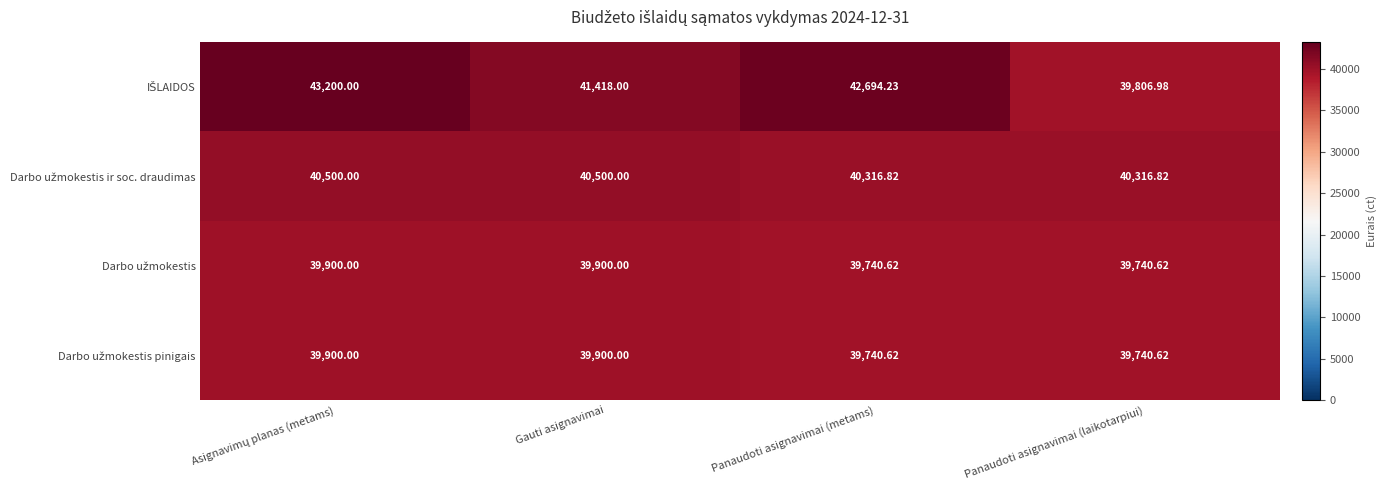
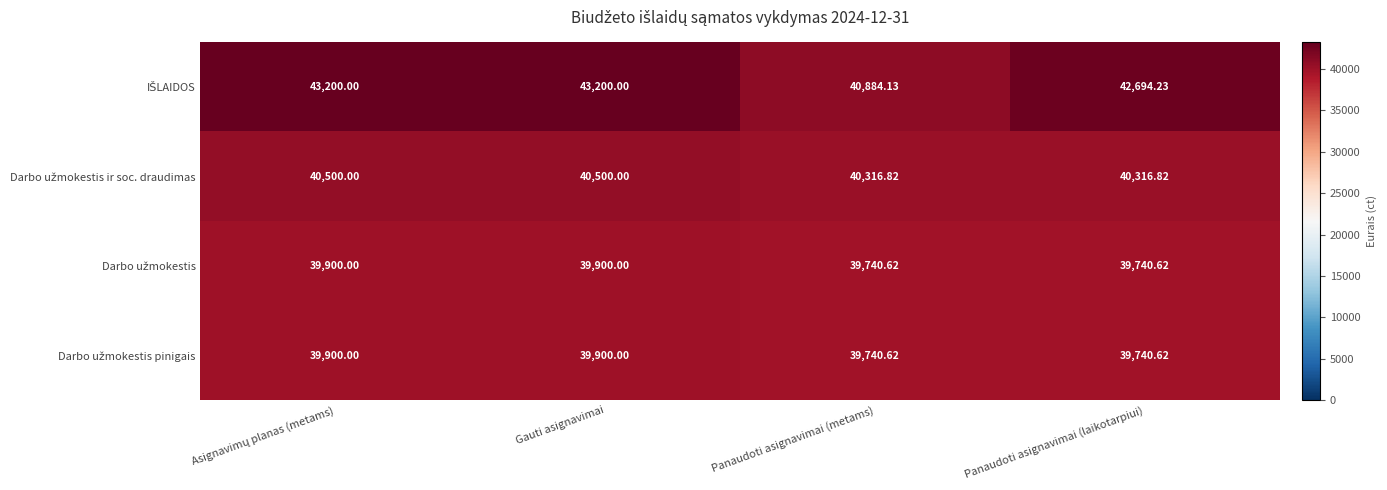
  {
    "IŠLAIDOS": {
      "Asignavimų planas (metams)": "43,200.00",
-     "Gauti asignavimai": "41,418.00",
-     "Panaudoti asignavimai (metams)": "42,694.23",
-     "Panaudoti asignavimai (laikotarpiui)": "39,806.98"
+     "Gauti asignavimai": "43,200.00",
+     "Panaudoti asignavimai (metams)": "40,884.13",
+     "Panaudoti asignavimai (laikotarpiui)": "42,694.23"
    },
    "Darbo užmokestis ir soc. draudimas": {
      "Asignavimų planas (metams)": "40,500.00",
      "Gauti asignavimai": "40,500.00",
      "Panaudoti asignavimai (metams)": "40,316.82",
      "Panaudoti asignavimai (laikotarpiui)": "40,316.82"
    },
    "Darbo užmokestis": {
      "Asignavimų planas (metams)": "39,900.00",
      "Gauti asignavimai": "39,900.00",
      "Panaudoti asignavimai (metams)": "39,740.62",
      "Panaudoti asignavimai (laikotarpiui)": "39,740.62"
    },
    "Darbo užmokestis pinigais": {
      "Asignavimų planas (metams)": "39,900.00",
      "Gauti asignavimai": "39,900.00",
      "Panaudoti asignavimai (metams)": "39,740.62",
      "Panaudoti asignavimai (laikotarpiui)": "39,740.62"
    }
  }
